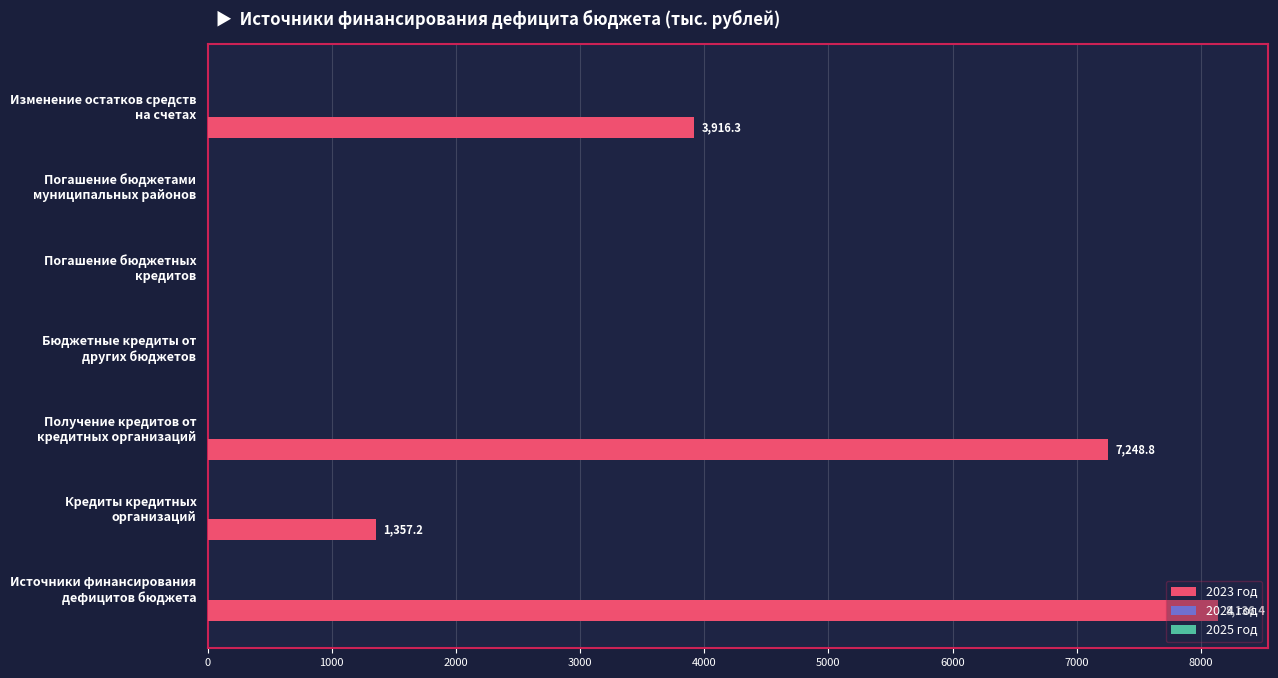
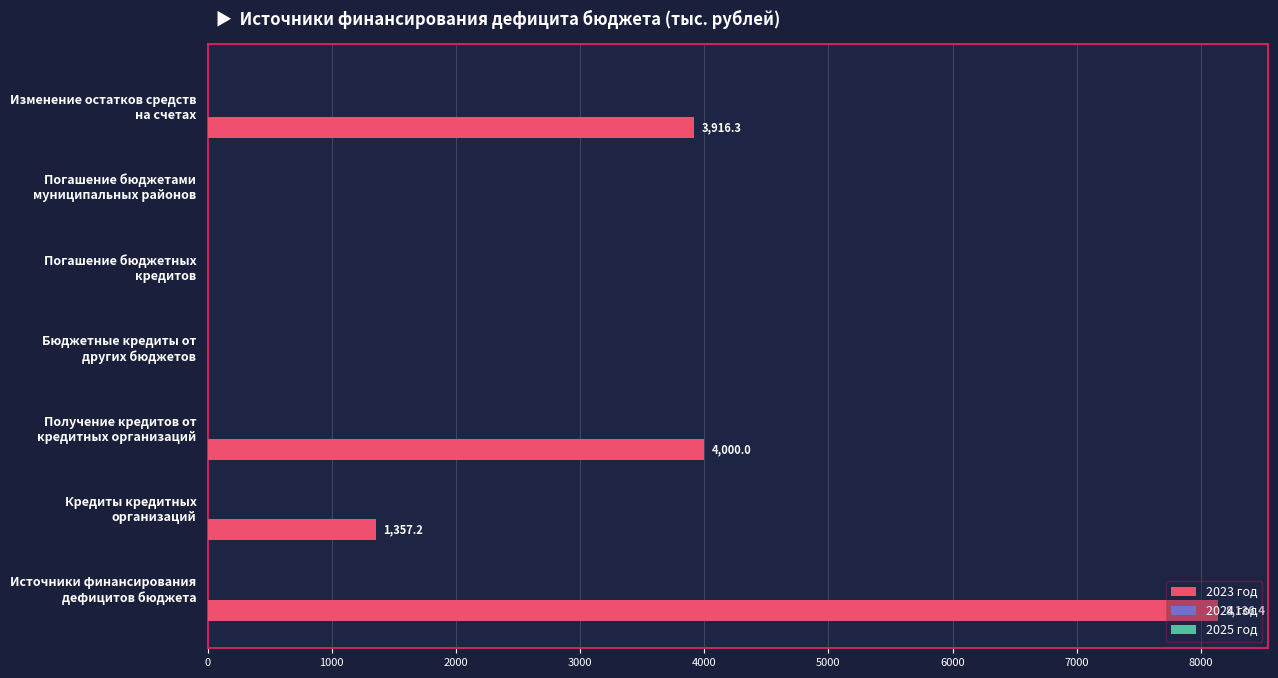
  {
    "2023 год": {
      "Изменение остатков средств на счетах": "3,916.3",
-     "Получение кредитов от кредитных организаций": "7,248.8",
+     "Получение кредитов от кредитных организаций": "4,000.0",
      "Кредиты кредитных организаций": "1,357.2"
    },
    "2024 год": {
      "Изменение остатков средств на счетах": "0",
      "Погашение бюджетами муниципальных районов": "0",
      "Погашение бюджетных кредитов": "0",
      "Бюджетные кредиты от других бюджетов": "0",
      "Получение кредитов от кредитных организаций": "0",
      "Кредиты кредитных организаций": "0",
      "Источники финансирования дефицитов бюджета": "0"
    },
    "2025 год": {
      "Изменение остатков средств на счетах": "0",
      "Погашение бюджетами муниципальных районов": "0",
      "Погашение бюджетных кредитов": "0",
      "Бюджетные кредиты от других бюджетов": "0",
      "Получение кредитов от кредитных организаций": "0",
      "Кредиты кредитных организаций": "0",
      "Источники финансирования дефицитов бюджета": "0"
    }
  }
